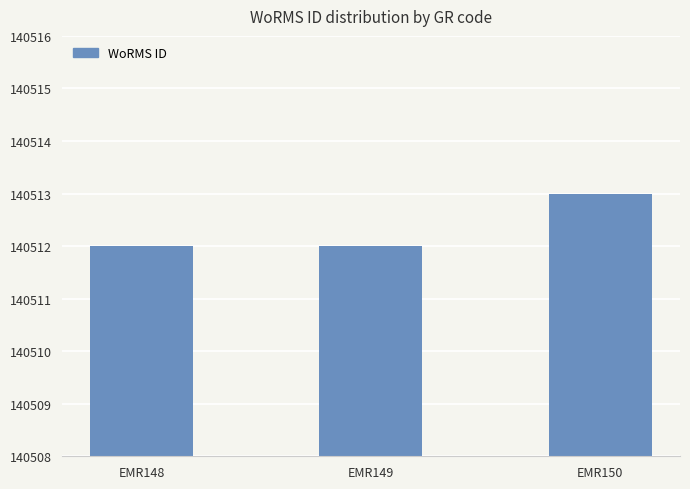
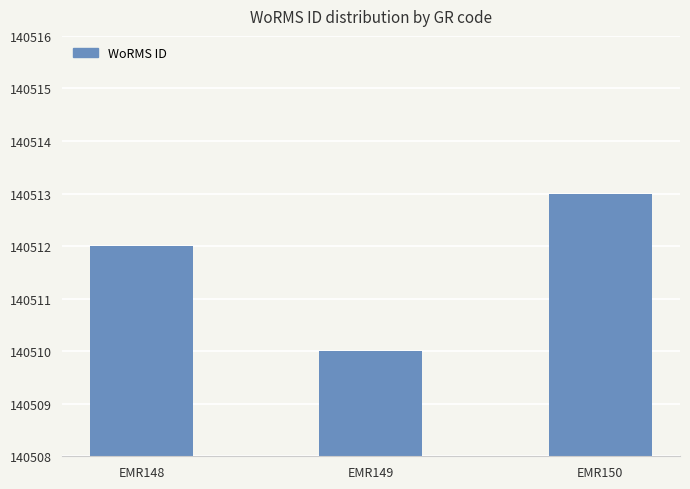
  {
    "EMR148": 140512,
-   "EMR149": 140512,
+   "EMR149": 140510,
    "EMR150": 140513
  }
